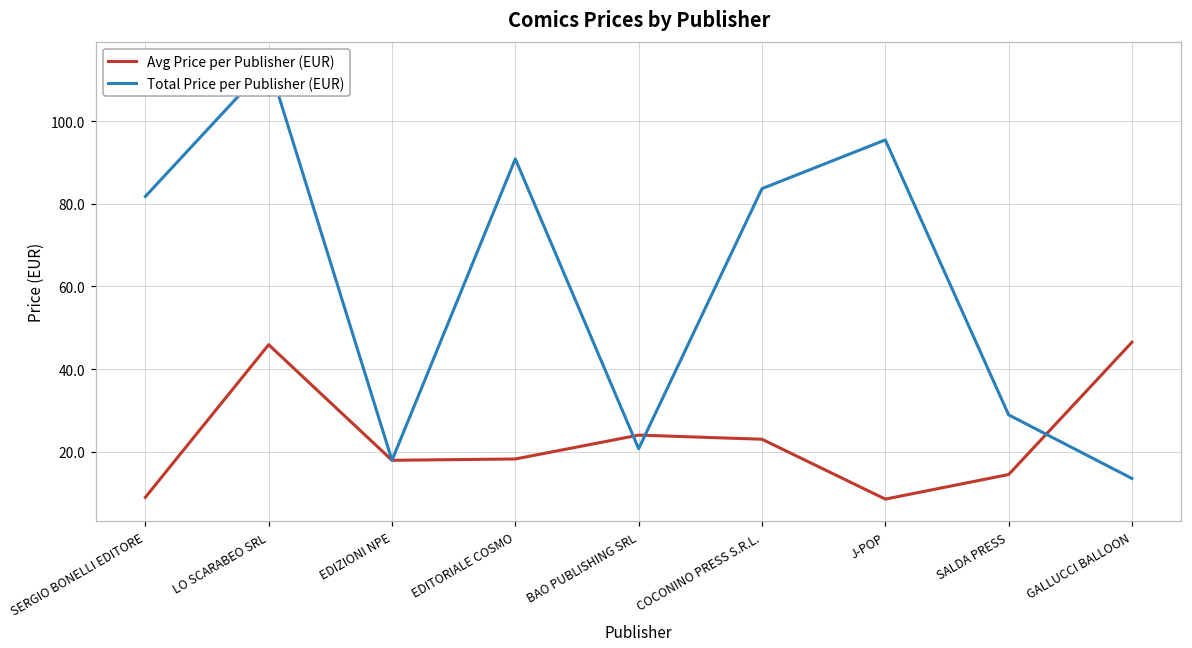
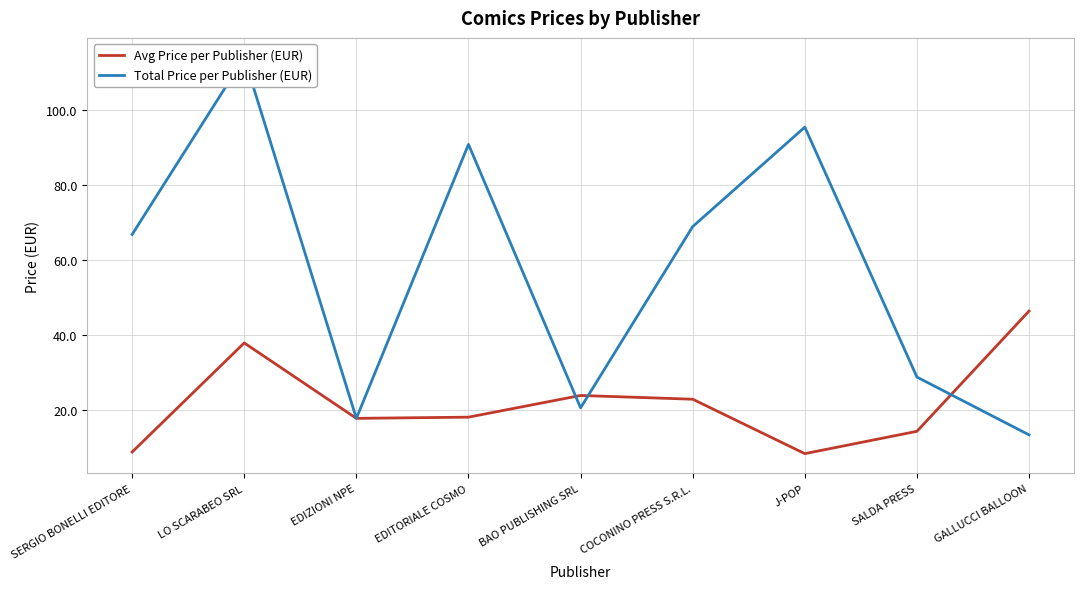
  {
    "Avg Price per Publisher (EUR)": {
      "SERGIO BONELLI EDITORE": 9,
-     "LO SCARABEO SRL": 46,
+     "LO SCARABEO SRL": 38,
      "EDITORIALE COSMO": 18,
      "BAO PUBLISHING SRL": 24,
      "COCONINO PRESS S.R.L.": 23,
      "J-POP": 9,
      "SALDA PRESS": 14,
      "GALLUCCI BALLOON": 47
    },
    "Total Price per Publisher (EUR)": {
-     "SERGIO BONELLI EDITORE": 82,
+     "SERGIO BONELLI EDITORE": 67,
      "EDITORIALE COSMO": 91,
      "BAO PUBLISHING SRL": 21,
-     "COCONINO PRESS S.R.L.": 84,
+     "COCONINO PRESS S.R.L.": 69,
      "J-POP": 96,
      "SALDA PRESS": 29,
      "GALLUCCI BALLOON": 14
    }
  }
